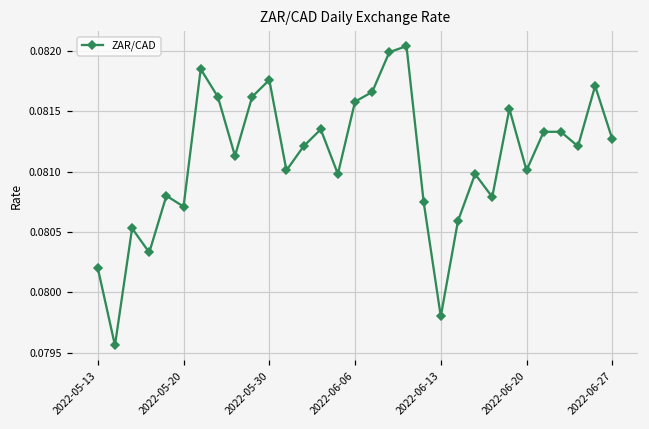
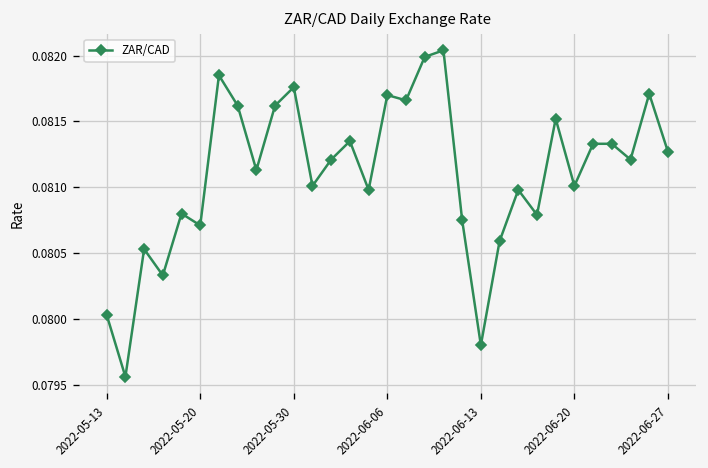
  {
-   "2022-05-13": 0.08020,
+   "2022-05-13": 0.08003,
    "2022-05-20": 0.08071,
    "2022-05-30": 0.08176,
-   "2022-06-06": 0.08158,
+   "2022-06-06": 0.08170,
    "2022-06-13": 0.07980,
    "2022-06-20": 0.08101,
    "2022-06-27": 0.08127
  }
